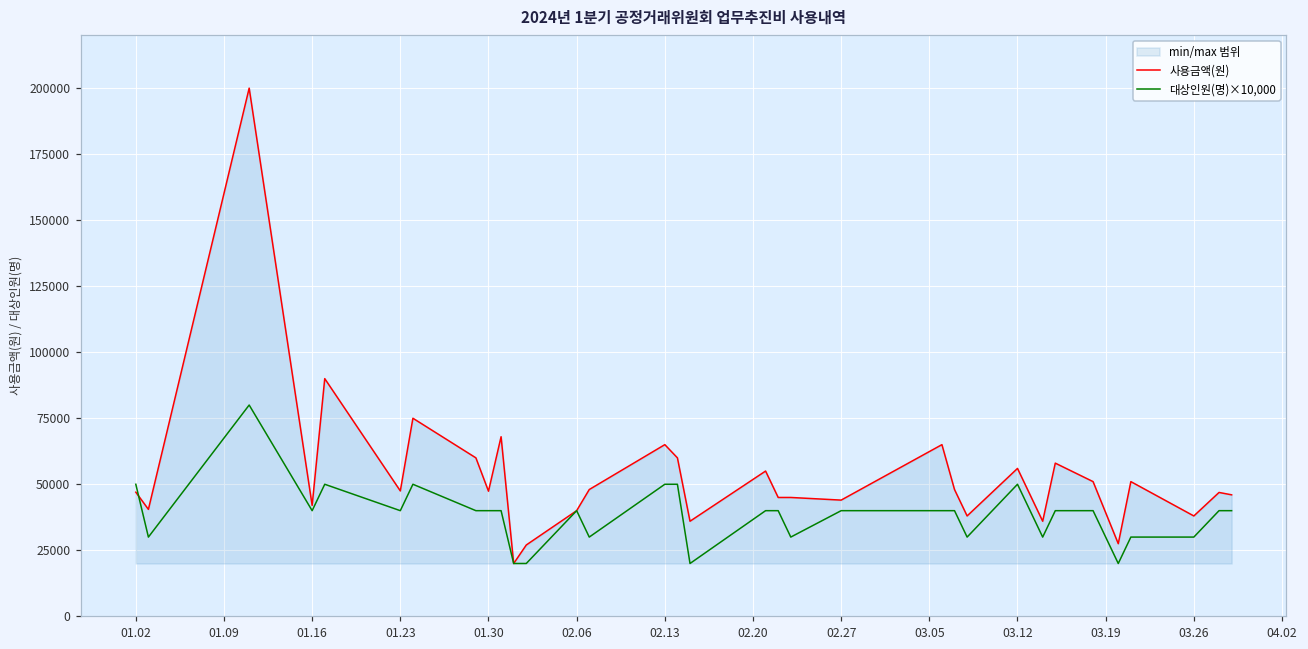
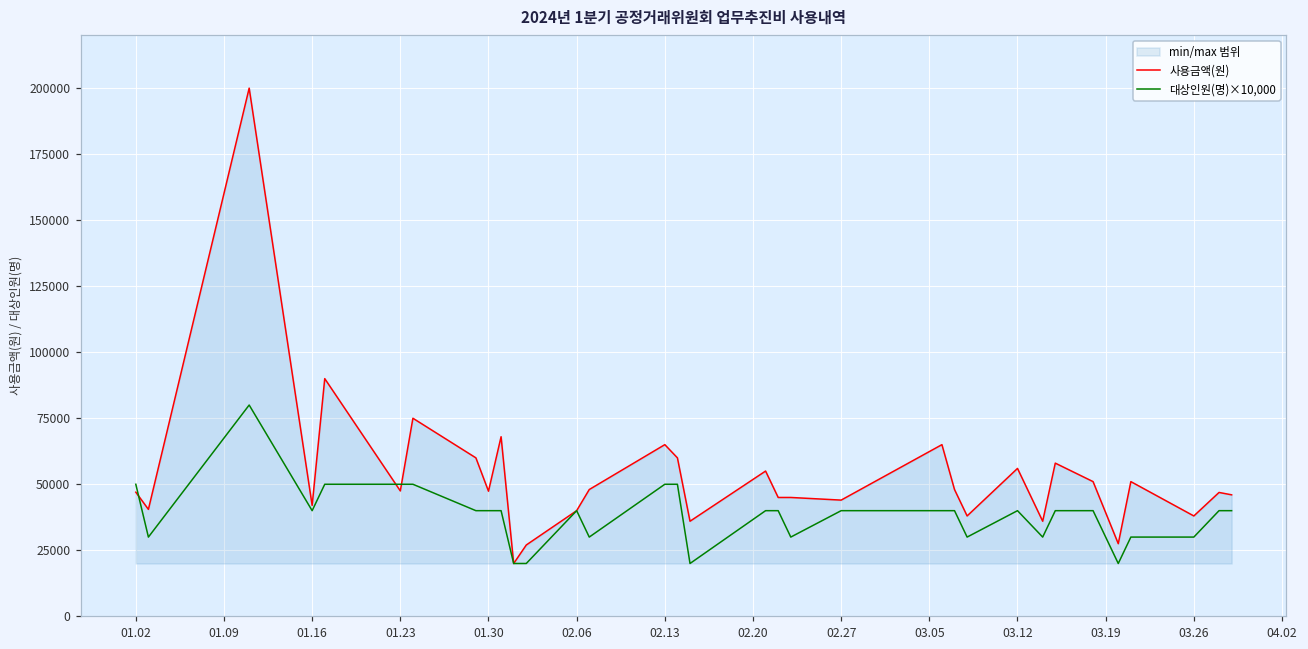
  {
    "min/max 범위": {
      "01.02": 47000,
      "01.16": 42000,
      "01.23": 47000,
      "01.30": 47000,
      "02.13": 65000,
      "02.27": 44000,
      "03.12": 56000,
      "03.26": 38000
    },
    "대상인원(명)×10,000": {
      "01.02": 50000,
      "01.16": 40000,
-     "01.23": 40000,
+     "01.23": 50000,
      "01.30": 40000,
      "02.13": 50000,
      "02.27": 40000,
-     "03.12": 50000,
+     "03.12": 40000,
      "03.26": 30000
    }
  }
